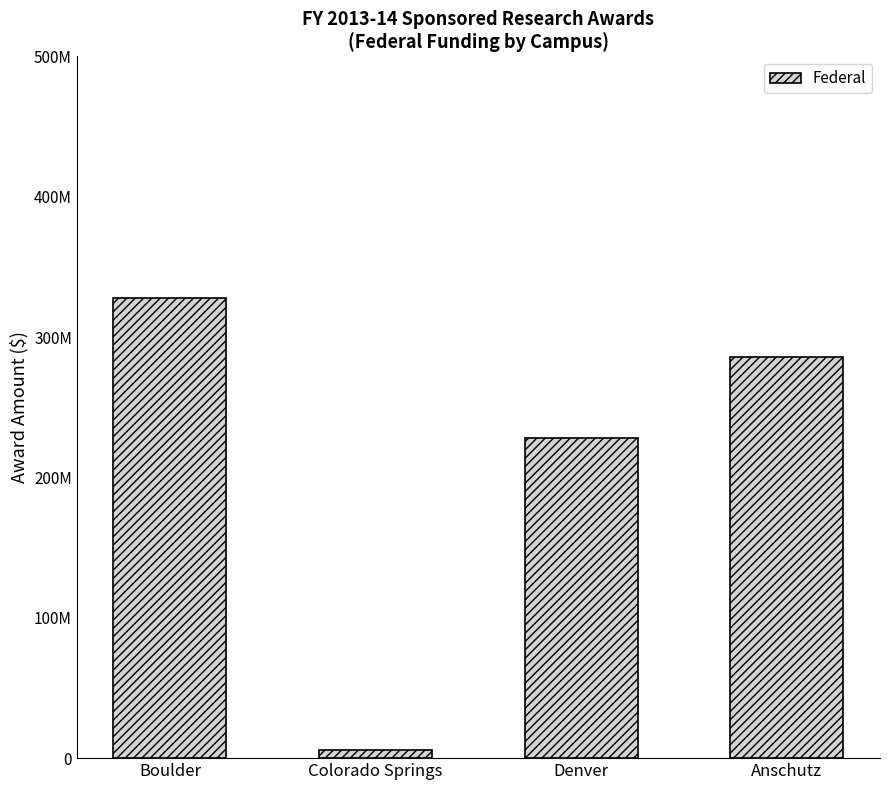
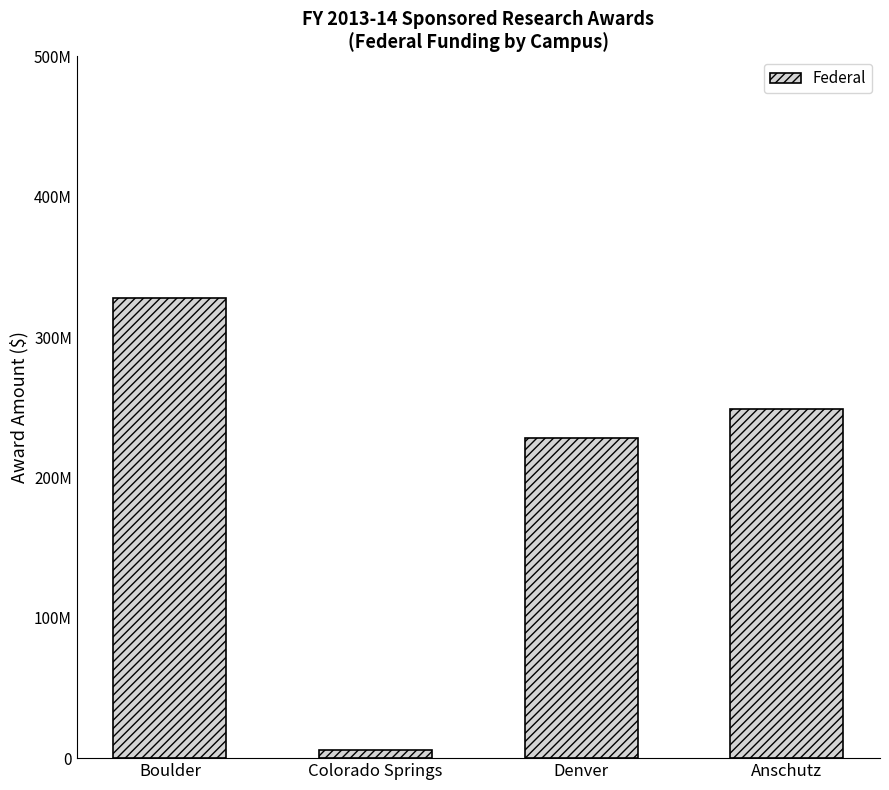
  {
    "Boulder": 328000000,
    "Colorado Springs": 6000000,
    "Denver": 228000000,
-   "Anschutz": 286000000
+   "Anschutz": 249000000
  }
